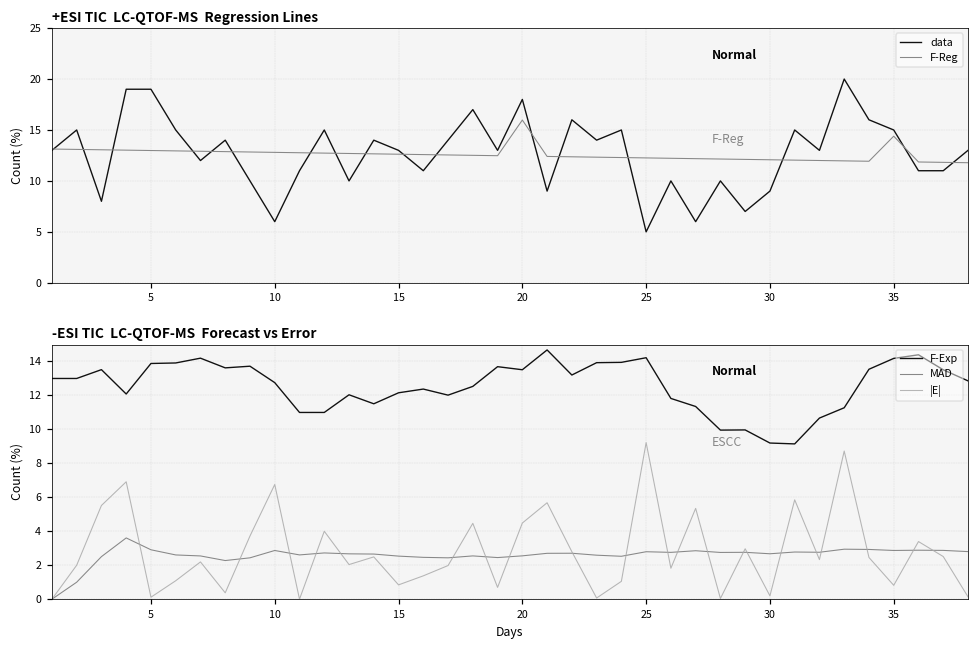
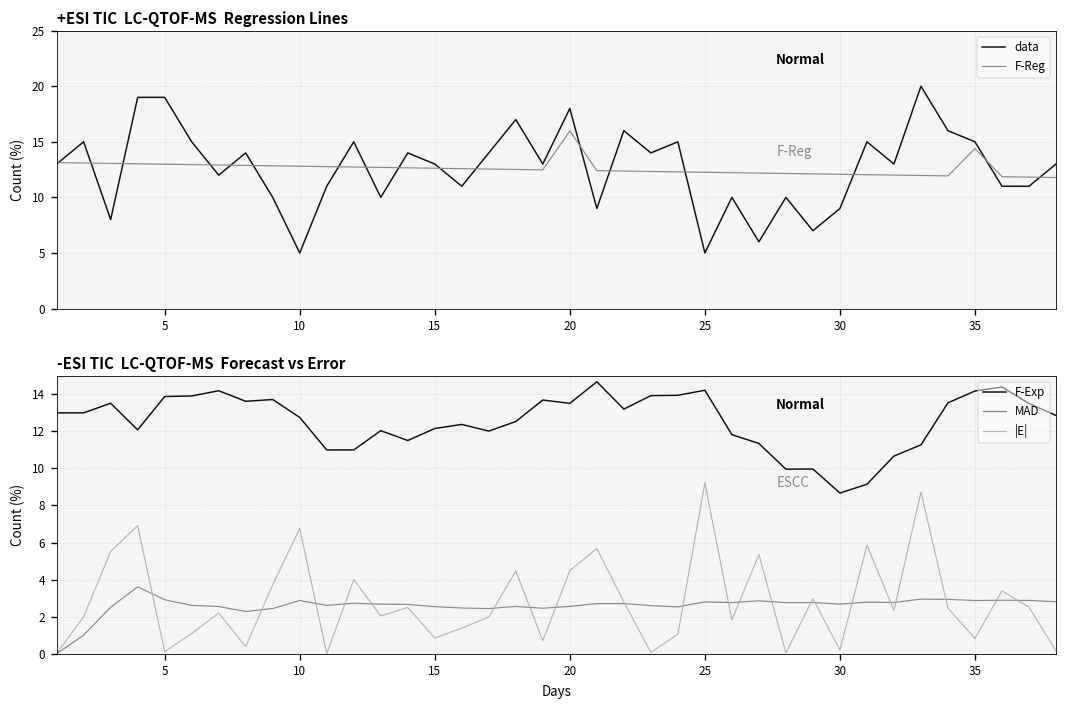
  {
    "+ESI TIC LC-QTOF-MS Regression Lines": {
      "data": {
        "5": 19,
-       "10": 6,
+       "10": 5,
        "15": 13,
        "20": 18,
        "25": 5,
        "30": 9,
        "35": 15
      },
      "F-Reg": {
        "5": 13,
        "10": 13,
        "15": 13,
        "20": 16,
        "25": 12,
        "30": 12,
        "35": 14
      }
    },
    "-ESI TIC LC-QTOF-MS Forecast vs Error": {
      "F-Exp": {
        "5": 13.9,
        "10": 12.8,
        "15": 12.2,
        "20": 13.5,
        "25": 14.2,
-       "30": 9.2,
+       "30": 8.7,
        "35": 14.2
      }
    }
  }
